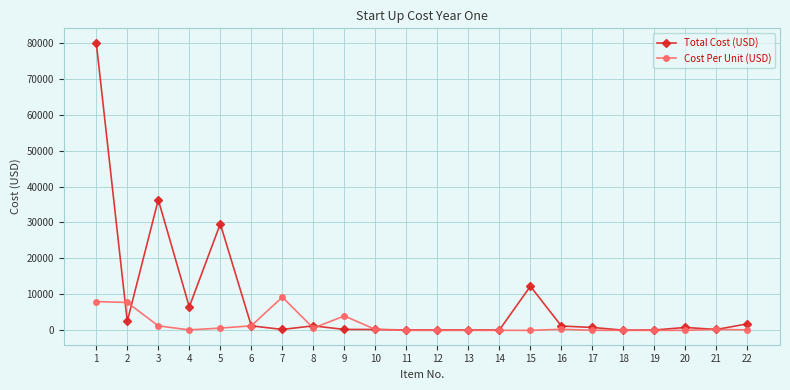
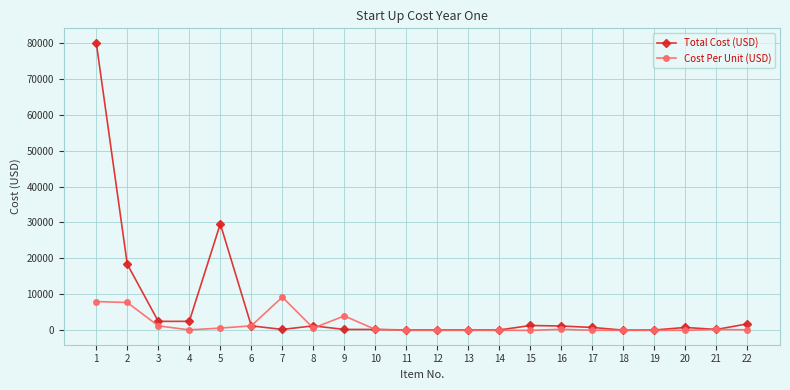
  {
    "Total Cost (USD)": {
      "1": 80000,
-     "2": 3000,
-     "3": 36000,
-     "4": 7000,
+     "2": 18000,
+     "3": 3000,
+     "4": 3000,
      "5": 30000,
      "7": 0,
      "9": 0,
-     "15": 12000,
+     "15": 1000,
      "16": 1000,
      "17": 1000,
      "20": 1000,
      "22": 2000
    },
    "Cost Per Unit (USD)": {
      "1": 8000,
      "2": 8000,
      "3": 1000,
      "4": 0,
      "5": 1000,
      "7": 9000,
      "9": 4000,
      "15": 0,
      "16": 0,
      "17": 0,
      "20": 0,
      "22": 0
    }
  }
